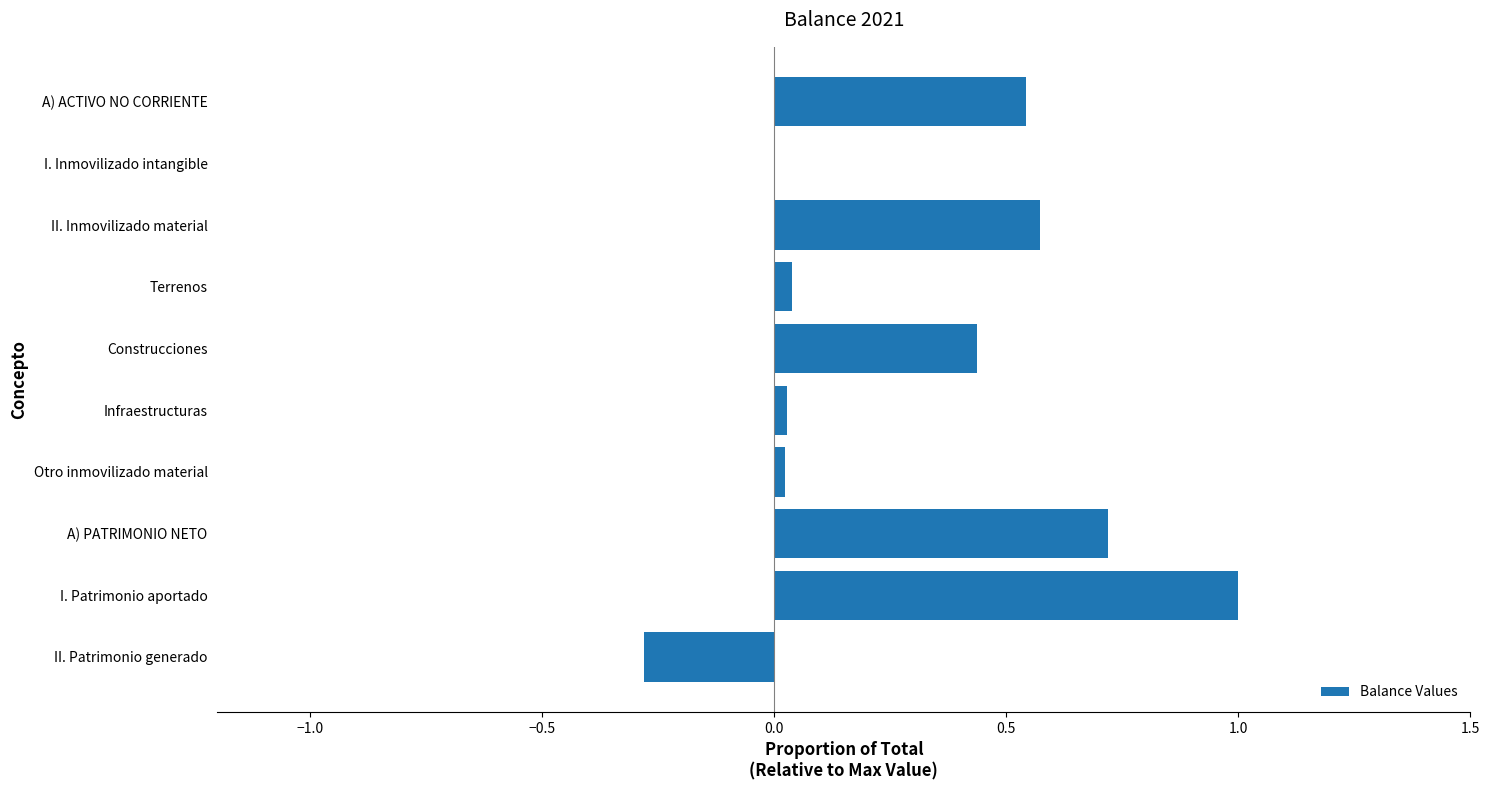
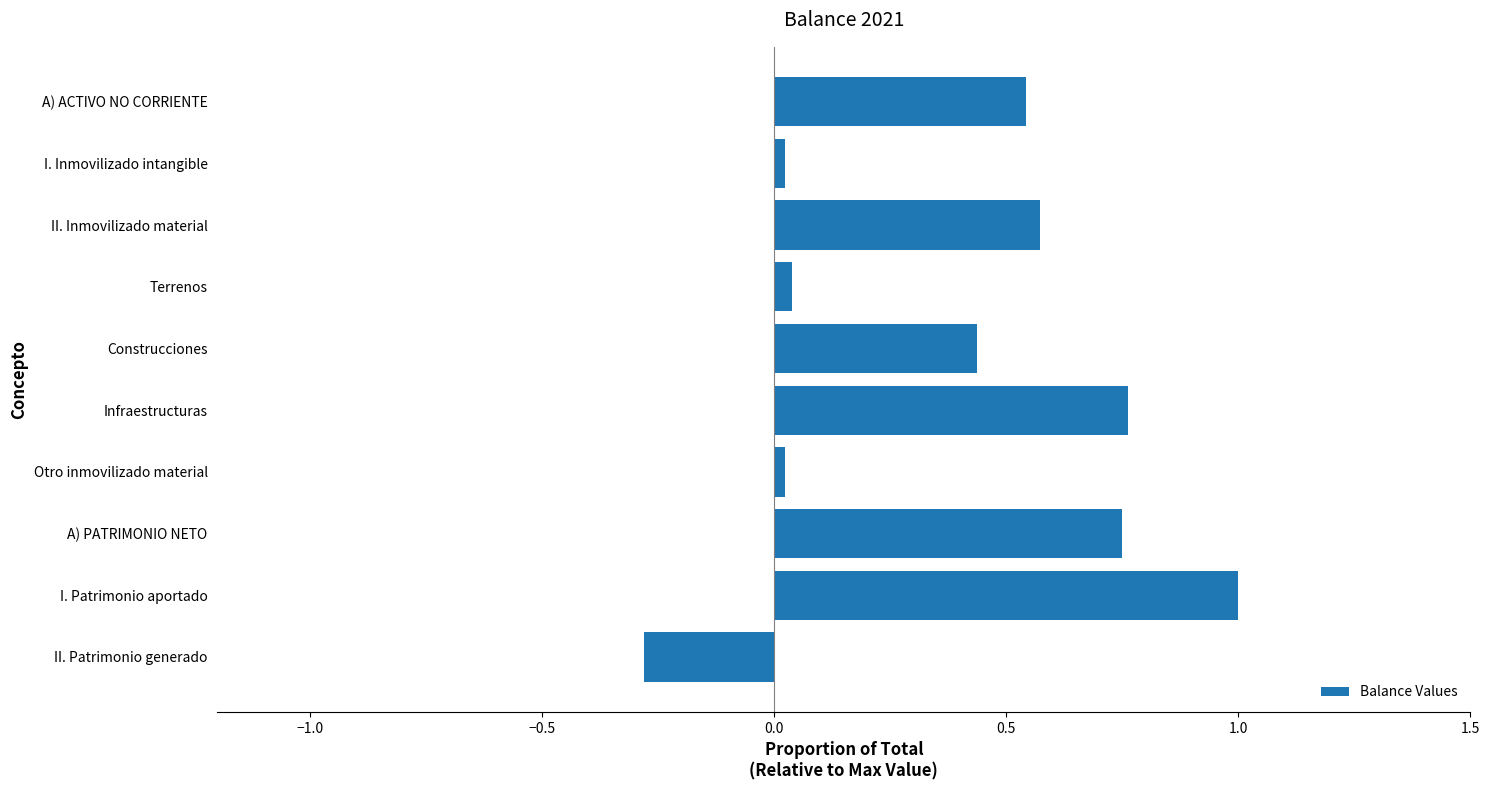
  {
    "A) ACTIVO NO CORRIENTE": 0.54,
-   "I. Inmovilizado intangible": 0.00,
+   "I. Inmovilizado intangible": 0.02,
    "II. Inmovilizado material": 0.57,
    "Terrenos": 0.04,
    "Construcciones": 0.44,
-   "Infraestructuras": 0.03,
+   "Infraestructuras": 0.76,
    "Otro inmovilizado material": 0.02,
-   "A) PATRIMONIO NETO": 0.72,
+   "A) PATRIMONIO NETO": 0.75,
    "I. Patrimonio aportado": 1.00,
    "II. Patrimonio generado": -0.28
  }
